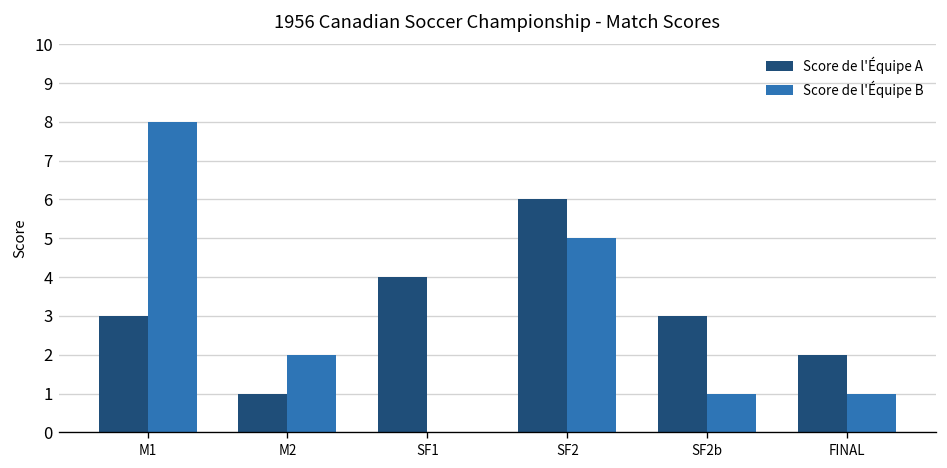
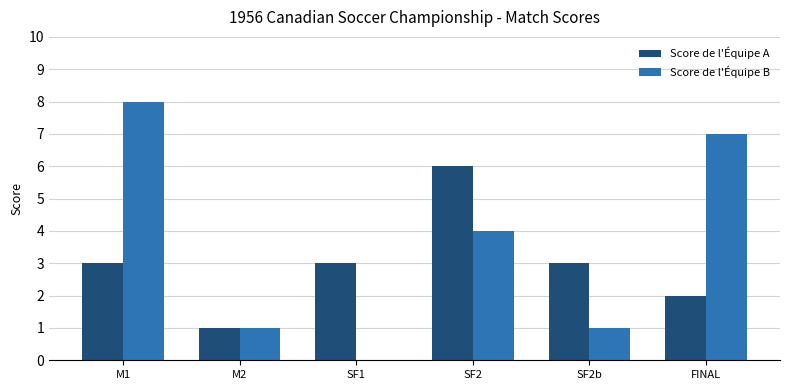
  {
    "Score de l'Équipe A": {
      "M1": 3,
      "M2": 1,
-     "SF1": 4,
+     "SF1": 3,
      "SF2": 6,
      "SF2b": 3,
      "FINAL": 2
    },
    "Score de l'Équipe B": {
      "M1": 8,
-     "M2": 2,
+     "M2": 1,
      "SF1": 0,
-     "SF2": 5,
+     "SF2": 4,
      "SF2b": 1,
-     "FINAL": 1
+     "FINAL": 7
    }
  }
